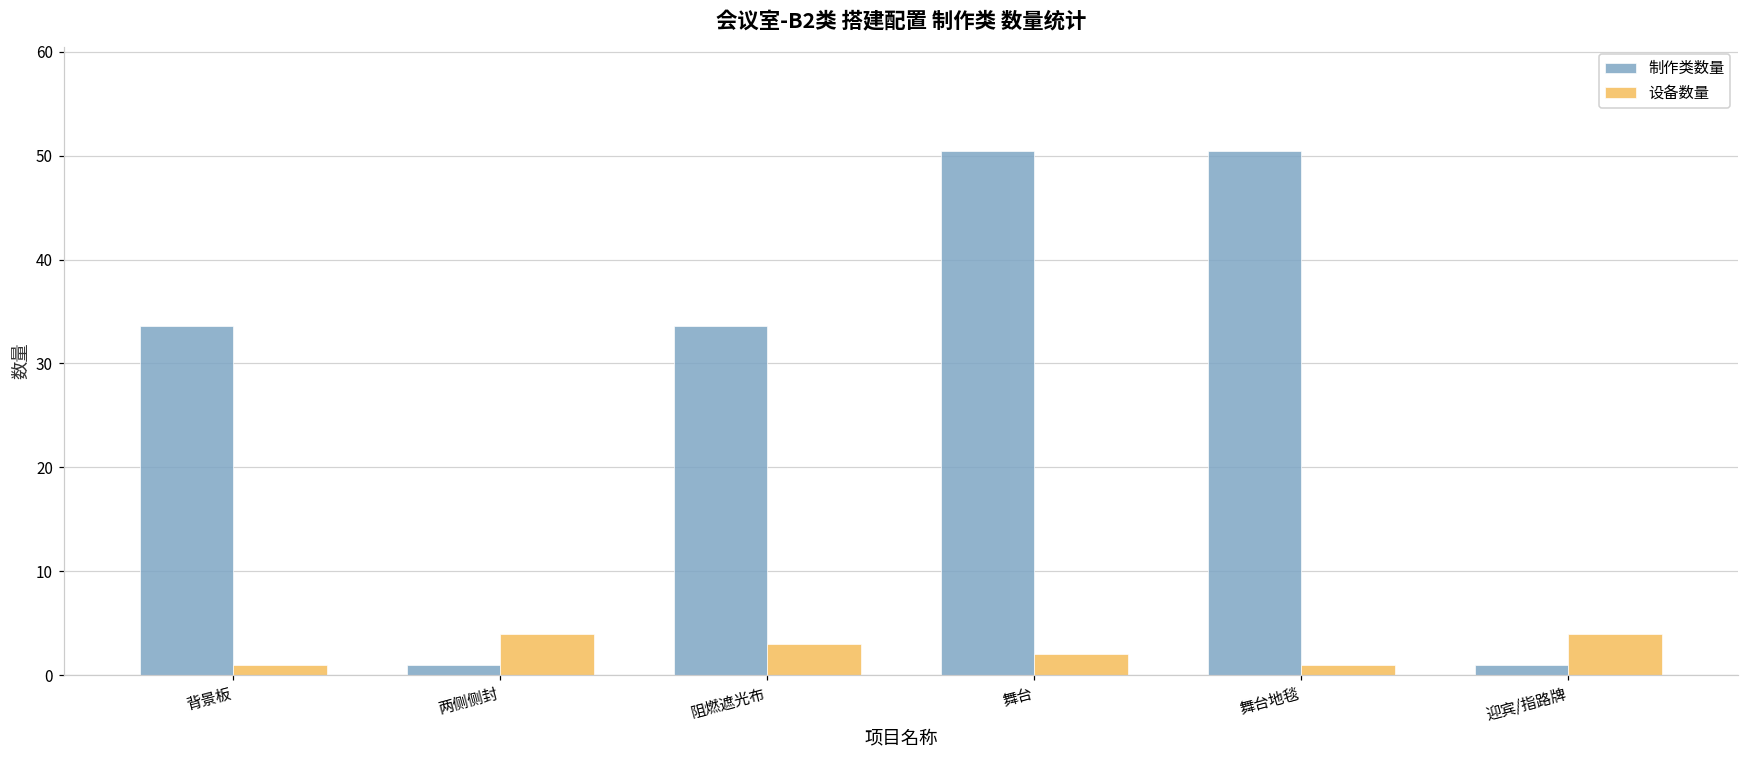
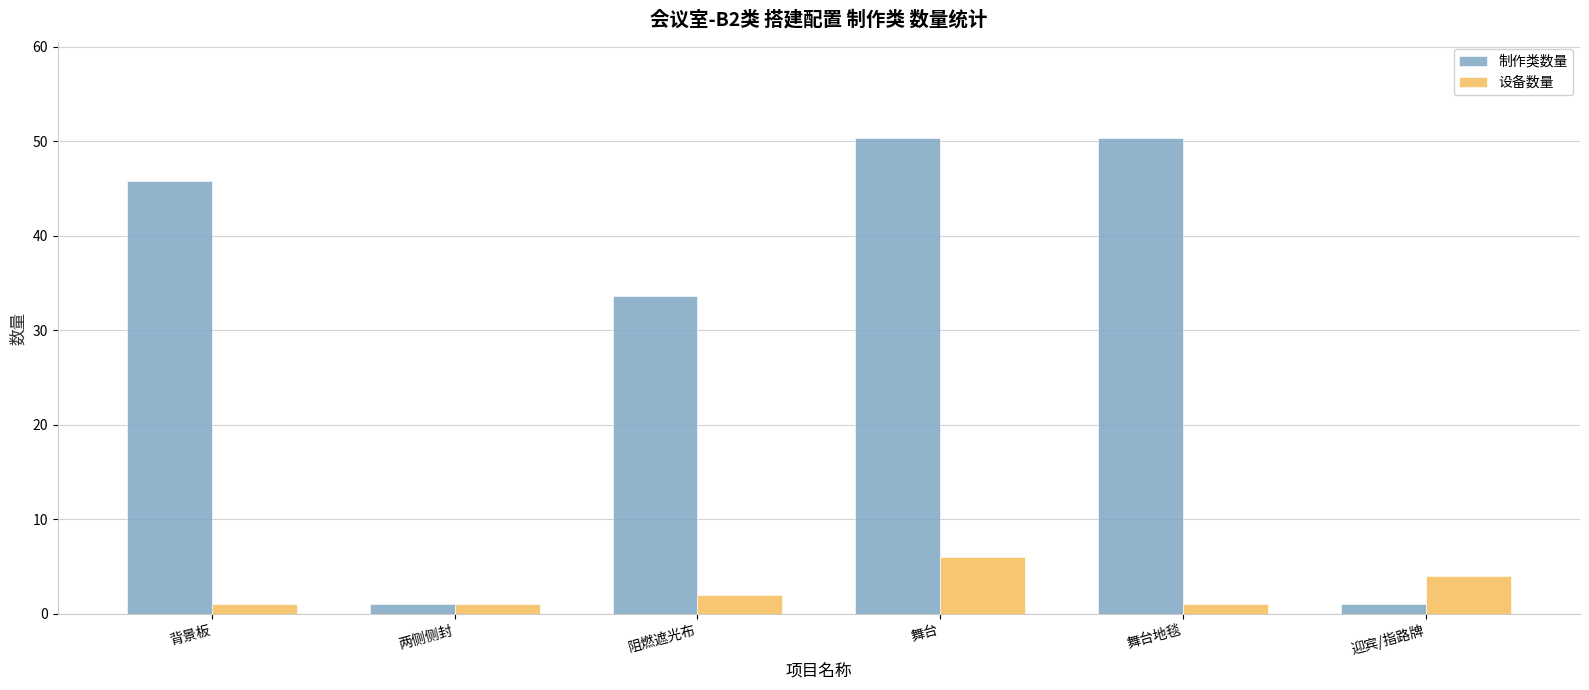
  {
    "制作类数量": {
-     "背景板": 34,
+     "背景板": 46,
      "两侧侧封": 1,
      "阻燃遮光布": 34,
      "舞台": 50,
      "舞台地毯": 50,
      "迎宾/指路牌": 1
    },
    "设备数量": {
      "背景板": 1,
-     "两侧侧封": 4,
-     "阻燃遮光布": 3,
-     "舞台": 2,
+     "两侧侧封": 1,
+     "阻燃遮光布": 2,
+     "舞台": 6,
      "舞台地毯": 1,
      "迎宾/指路牌": 4
    }
  }
